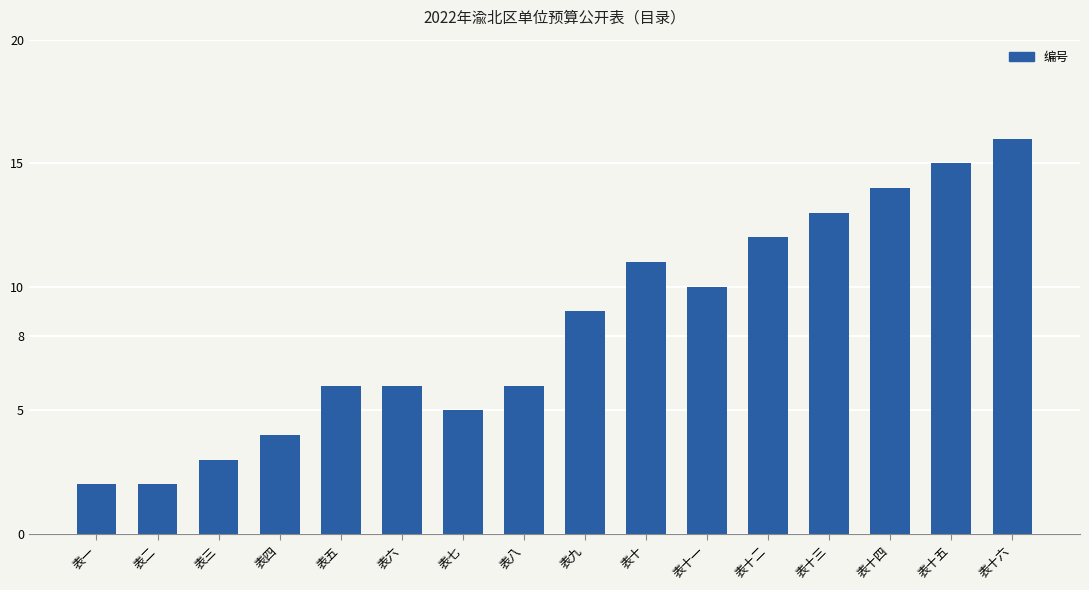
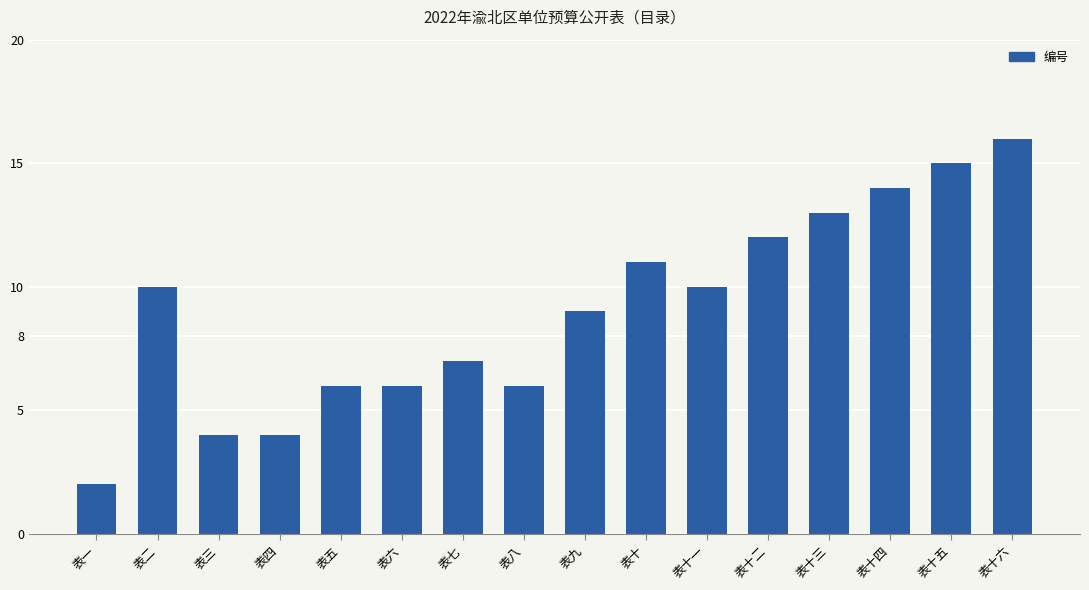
  {
    "表一": 2,
-   "表二": 2,
-   "表三": 3,
+   "表二": 10,
+   "表三": 4,
    "表四": 4,
    "表五": 6,
    "表六": 6,
-   "表七": 5,
+   "表七": 7,
    "表八": 6,
    "表九": 9,
    "表十": 11,
    "表十一": 10,
    "表十二": 12,
    "表十三": 13,
    "表十四": 14,
    "表十五": 15,
    "表十六": 16
  }
